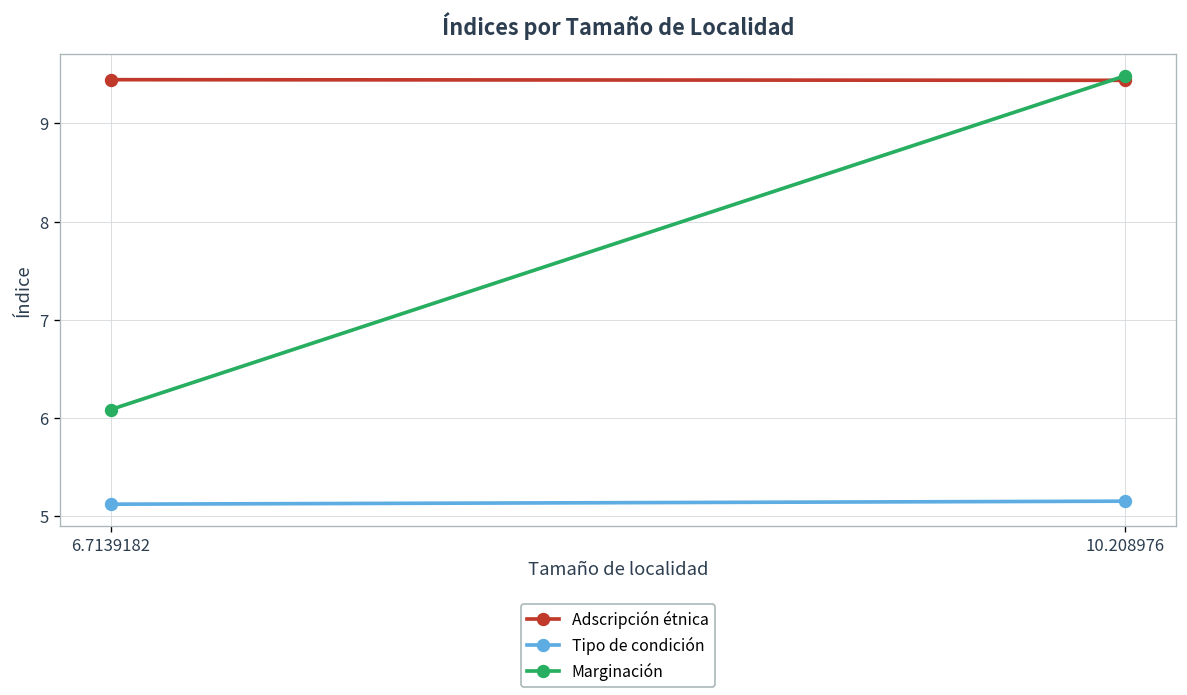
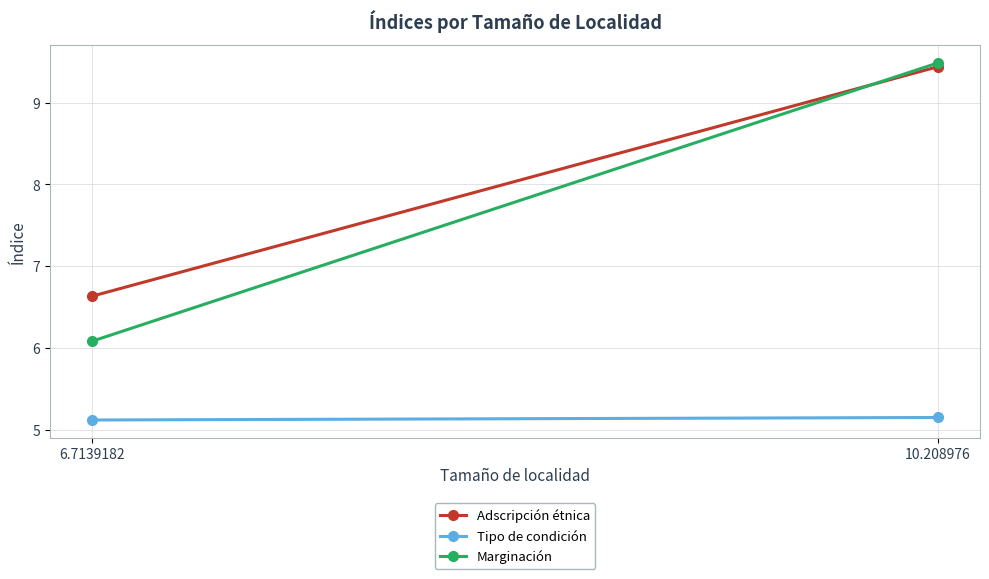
  {
    "Adscripción étnica": {
-     "6.7139182": 9.4,
+     "6.7139182": 6.6,
      "10.208976": 9.4
    },
    "Tipo de condición": {
      "6.7139182": 5.1,
      "10.208976": 5.2
    },
    "Marginación": {
      "6.7139182": 6.1,
      "10.208976": 9.5
    }
  }
